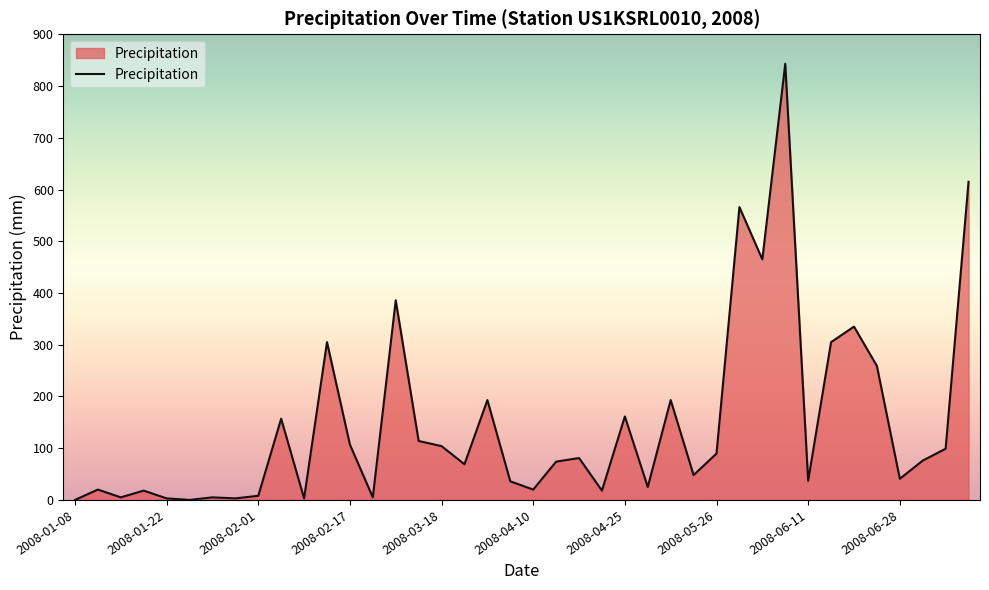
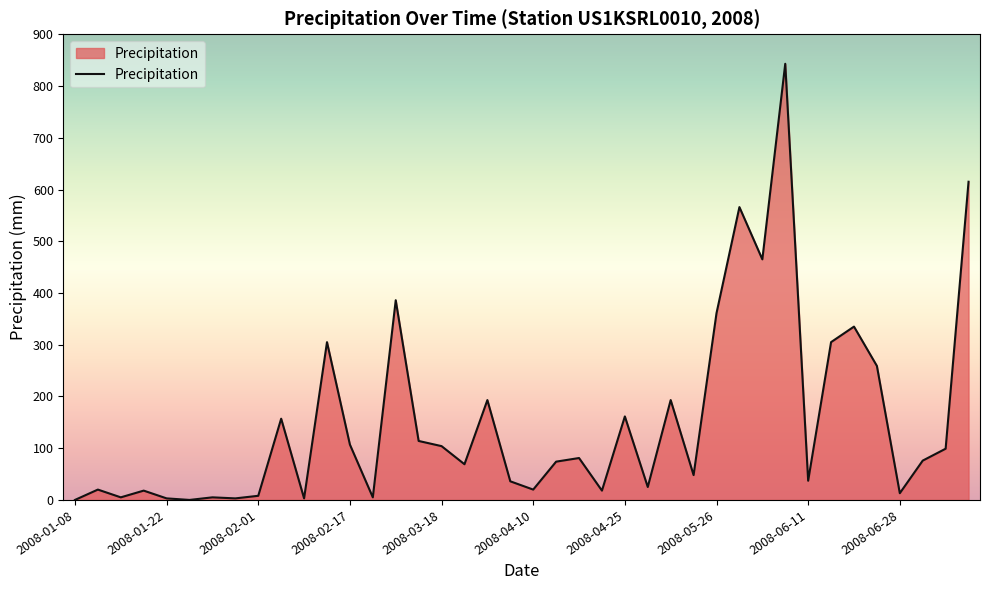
  {
    "2008-01-08": 0,
    "2008-01-22": 0,
    "2008-02-01": 10,
    "2008-02-17": 110,
    "2008-03-18": 100,
    "2008-04-10": 20,
    "2008-04-25": 160,
-   "2008-05-26": 90,
+   "2008-05-26": 360,
    "2008-06-11": 40,
-   "2008-06-28": 40
+   "2008-06-28": 10
  }
